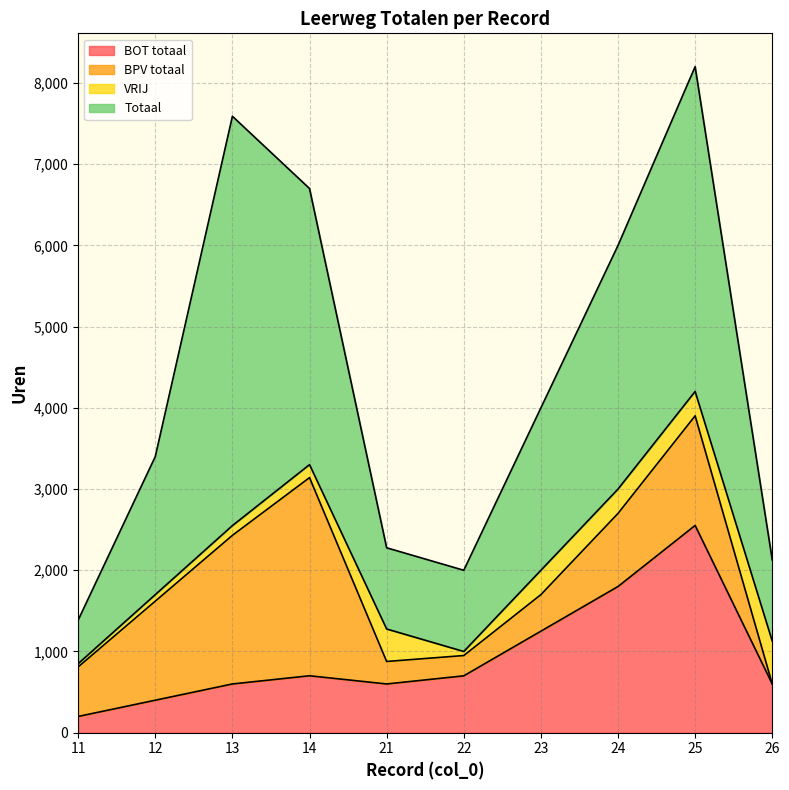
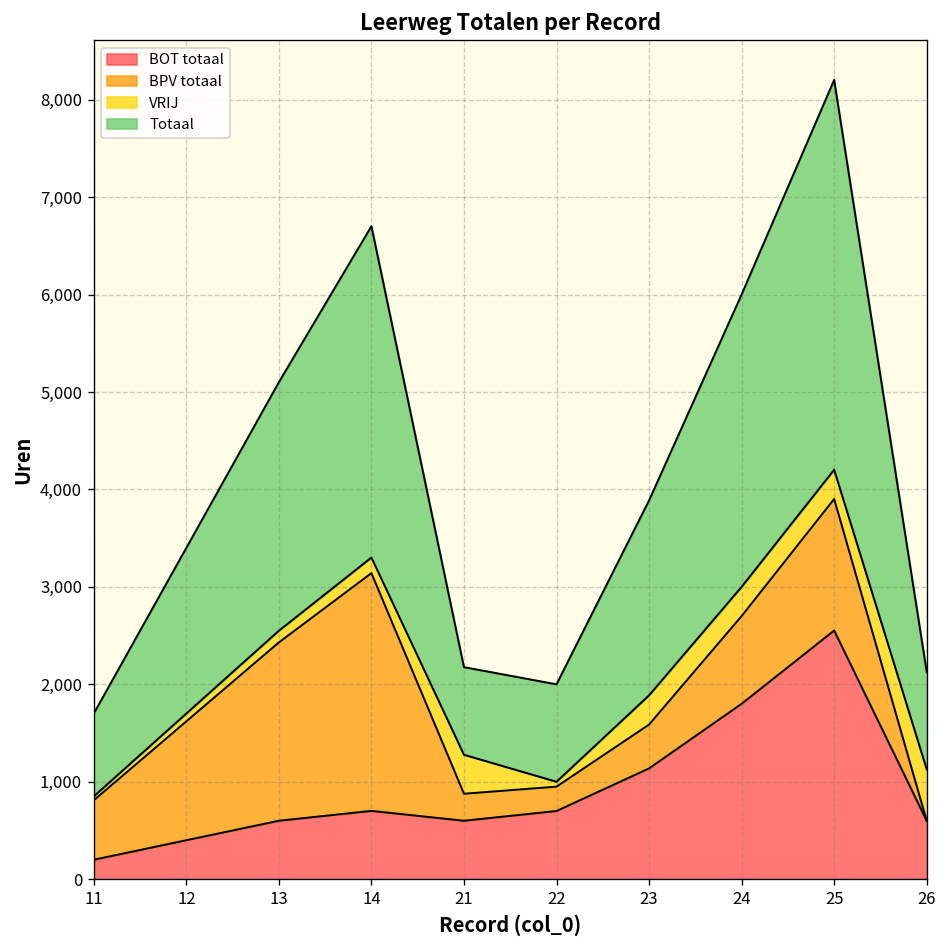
  {
    "BOT totaal": {
      "11": "200",
      "12": "400",
      "13": "600",
      "14": "700",
      "21": "600",
      "22": "700",
-     "23": "1,300",
+     "23": "1,100",
      "24": "1,800",
      "25": "2,600"
    },
    "BPV totaal": {
      "11": "600",
      "12": "1,200",
      "13": "1,800",
      "14": "2,400",
      "21": "300",
      "22": "300",
      "23": "500",
      "24": "900",
      "25": "1,400"
    },
    "VRIJ": {
      "11": "0",
      "12": "100",
      "13": "100",
      "14": "200",
      "21": "400",
      "22": "100",
      "23": "300",
      "24": "300",
      "25": "300",
      "26": "500"
    },
    "Totaal": {
-     "11": "500",
+     "11": "900",
      "12": "1,700",
-     "13": "5,000",
+     "13": "2,600",
      "14": "3,400",
-     "21": "1,000",
+     "21": "900",
      "22": "1,000",
      "23": "2,000",
      "24": "3,000",
      "25": "4,000",
      "26": "1,000"
    }
  }
